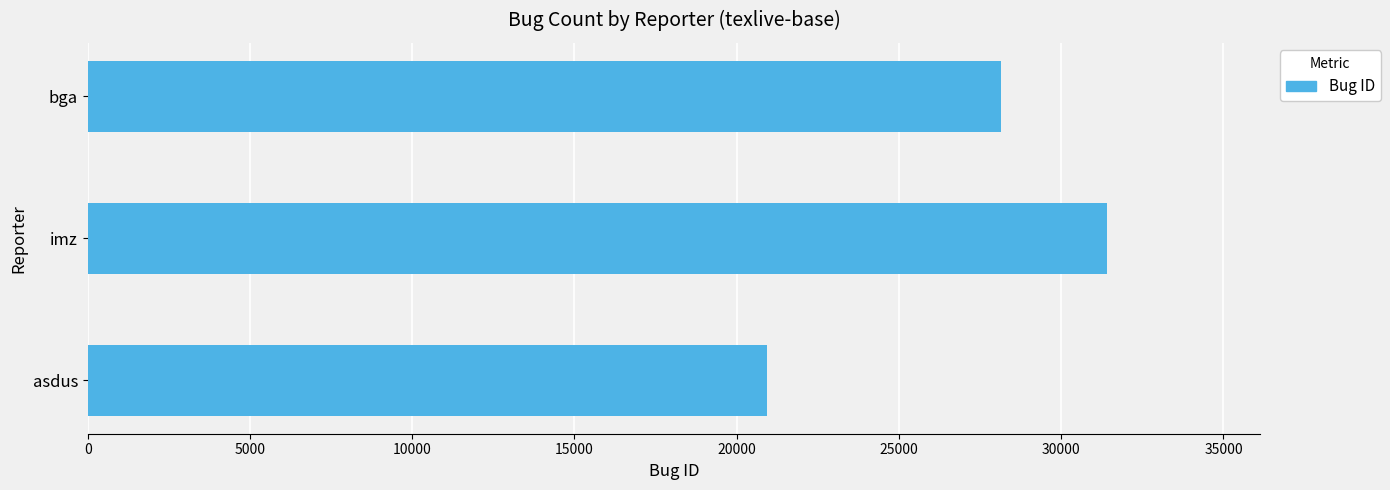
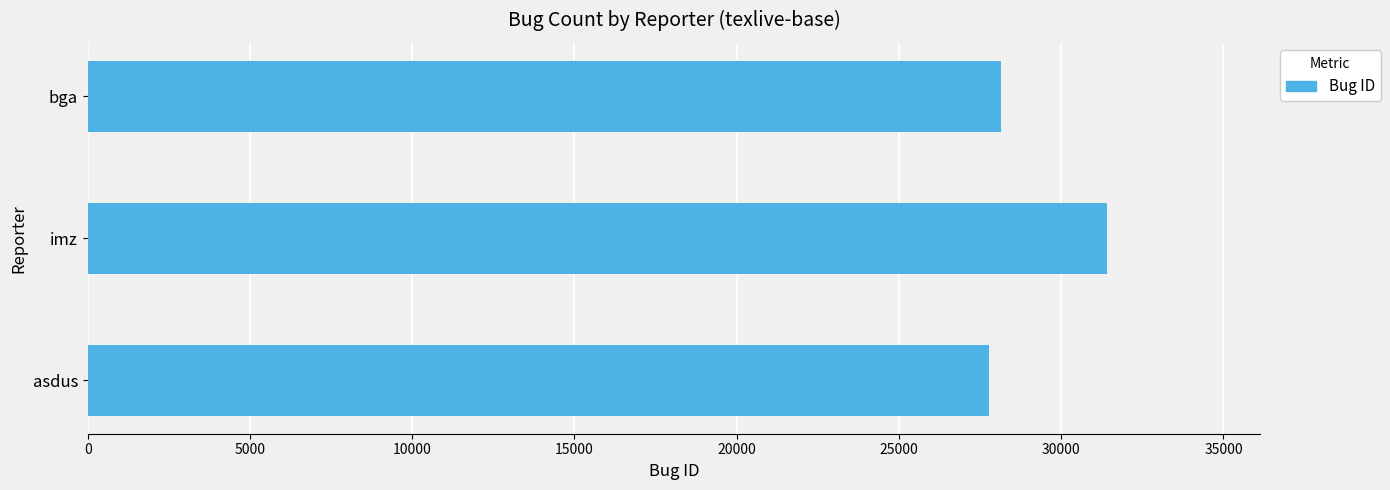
  {
    "bga": 28100,
    "imz": 31400,
-   "asdus": 20900
+   "asdus": 27800
  }
